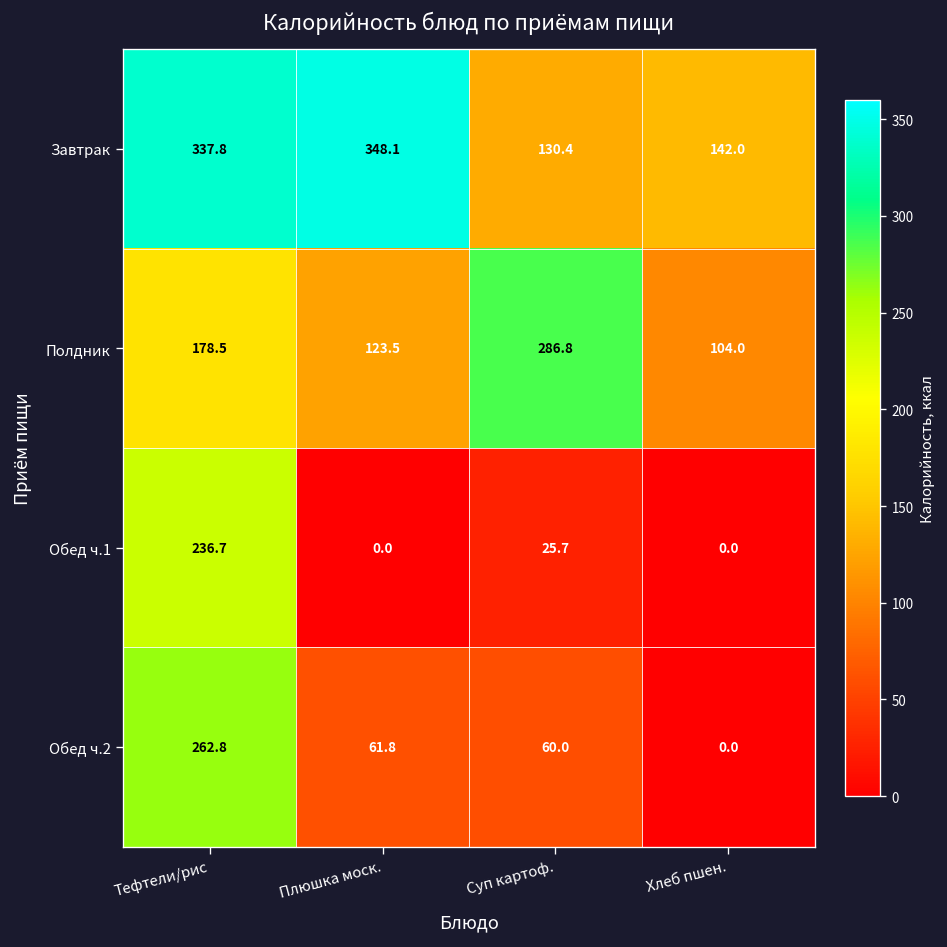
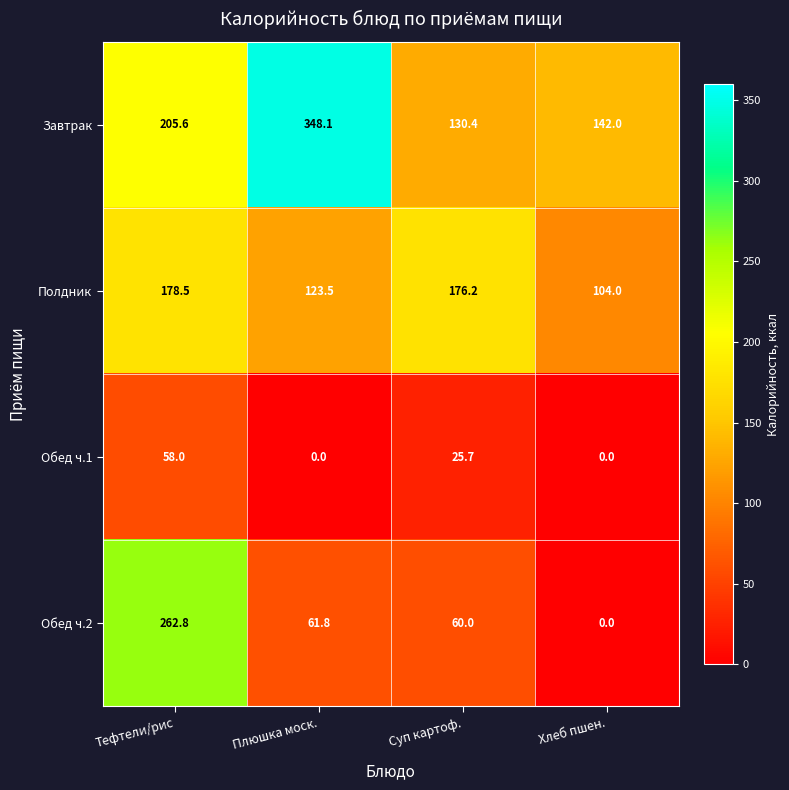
  {
    "Завтрак": {
-     "Тефтели/рис": 337.8,
+     "Тефтели/рис": 205.6,
      "Плюшка моск.": 348.1,
      "Суп картоф.": 130.4,
      "Хлеб пшен.": 142.0
    },
    "Полдник": {
      "Тефтели/рис": 178.5,
      "Плюшка моск.": 123.5,
-     "Суп картоф.": 286.8,
+     "Суп картоф.": 176.2,
      "Хлеб пшен.": 104.0
    },
    "Обед ч.1": {
-     "Тефтели/рис": 236.7,
+     "Тефтели/рис": 58.0,
      "Плюшка моск.": 0.0,
      "Суп картоф.": 25.7,
      "Хлеб пшен.": 0.0
    },
    "Обед ч.2": {
      "Тефтели/рис": 262.8,
      "Плюшка моск.": 61.8,
      "Суп картоф.": 60.0,
      "Хлеб пшен.": 0.0
    }
  }
